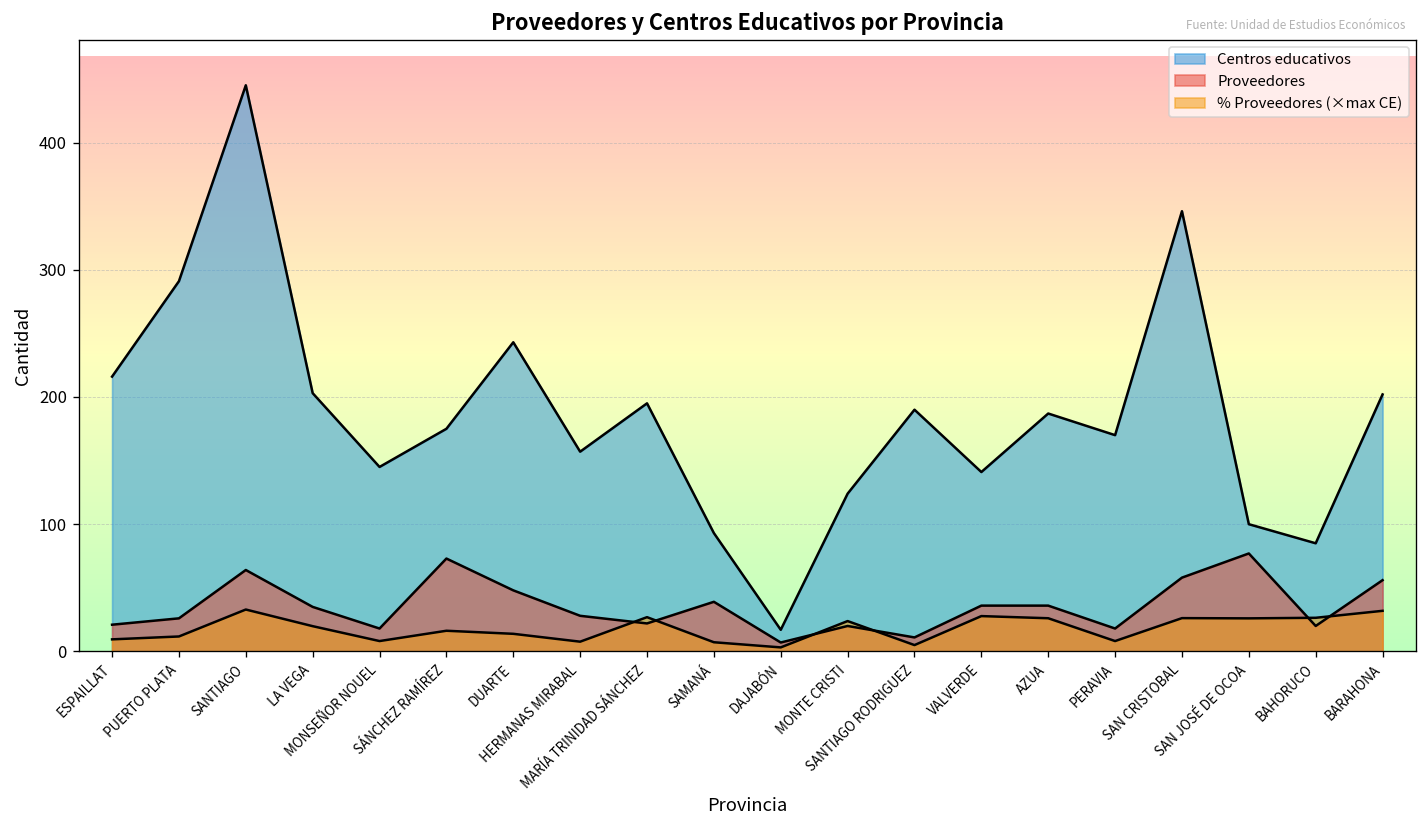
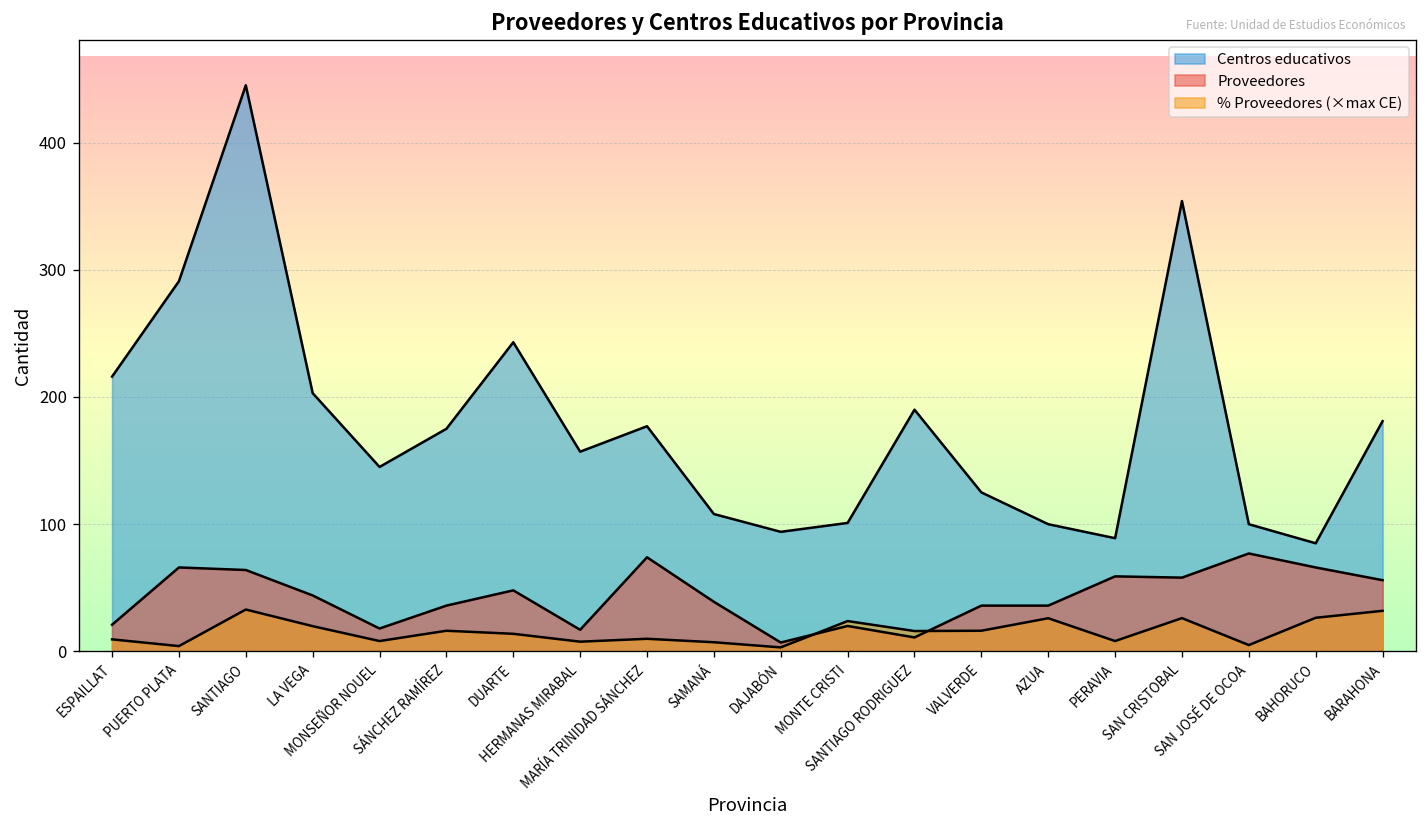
  {
    "Centros educativos": {
      "ESPAILLAT": 216,
      "PUERTO PLATA": 291,
      "SANTIAGO": 445,
      "LA VEGA": 203,
      "MONSEÑOR NOUEL": 145,
      "SÁNCHEZ RAMÍREZ": 175,
      "DUARTE": 243,
      "HERMANAS MIRABAL": 157,
-     "MARÍA TRINIDAD SÁNCHEZ": 195,
-     "SAMANÁ": 93,
-     "DAJABÓN": 17,
-     "MONTE CRISTI": 124,
+     "MARÍA TRINIDAD SÁNCHEZ": 177,
+     "SAMANÁ": 108,
+     "DAJABÓN": 94,
+     "MONTE CRISTI": 101,
      "SANTIAGO RODRIGUEZ": 190,
-     "VALVERDE": 141,
-     "AZUA": 187,
-     "PERAVIA": 170,
-     "SAN CRISTOBAL": 346,
+     "VALVERDE": 125,
+     "AZUA": 100,
+     "PERAVIA": 89,
+     "SAN CRISTOBAL": 354,
      "SAN JOSÉ DE OCOA": 100,
      "BAHORUCO": 85,
-     "BARAHONA": 202
+     "BARAHONA": 181
    },
    "Proveedores": {
      "ESPAILLAT": 21,
-     "PUERTO PLATA": 26,
+     "PUERTO PLATA": 66,
      "SANTIAGO": 64,
-     "LA VEGA": 35,
+     "LA VEGA": 44,
      "MONSEÑOR NOUEL": 18,
-     "SÁNCHEZ RAMÍREZ": 73,
+     "SÁNCHEZ RAMÍREZ": 36,
      "DUARTE": 48,
-     "HERMANAS MIRABAL": 28,
-     "MARÍA TRINIDAD SÁNCHEZ": 22,
+     "HERMANAS MIRABAL": 17,
+     "MARÍA TRINIDAD SÁNCHEZ": 74,
      "SAMANÁ": 39,
      "DAJABÓN": 7,
      "MONTE CRISTI": 20,
      "SANTIAGO RODRIGUEZ": 11,
      "VALVERDE": 36,
      "AZUA": 36,
-     "PERAVIA": 18,
+     "PERAVIA": 59,
      "SAN CRISTOBAL": 58,
      "SAN JOSÉ DE OCOA": 77,
-     "BAHORUCO": 20,
+     "BAHORUCO": 66,
      "BARAHONA": 56
    },
    "% Proveedores (×max CE)": {
      "ESPAILLAT": 9,
-     "PUERTO PLATA": 12,
+     "PUERTO PLATA": 4,
      "SANTIAGO": 33,
      "LA VEGA": 20,
      "MONSEÑOR NOUEL": 8,
      "SÁNCHEZ RAMÍREZ": 16,
      "DUARTE": 14,
      "HERMANAS MIRABAL": 8,
-     "MARÍA TRINIDAD SÁNCHEZ": 27,
+     "MARÍA TRINIDAD SÁNCHEZ": 10,
      "SAMANÁ": 7,
      "DAJABÓN": 3,
      "MONTE CRISTI": 24,
-     "SANTIAGO RODRIGUEZ": 5,
-     "VALVERDE": 28,
+     "SANTIAGO RODRIGUEZ": 16,
+     "VALVERDE": 16,
      "AZUA": 26,
      "PERAVIA": 8,
      "SAN CRISTOBAL": 26,
-     "SAN JOSÉ DE OCOA": 26,
+     "SAN JOSÉ DE OCOA": 5,
      "BAHORUCO": 26,
      "BARAHONA": 32
    }
  }
